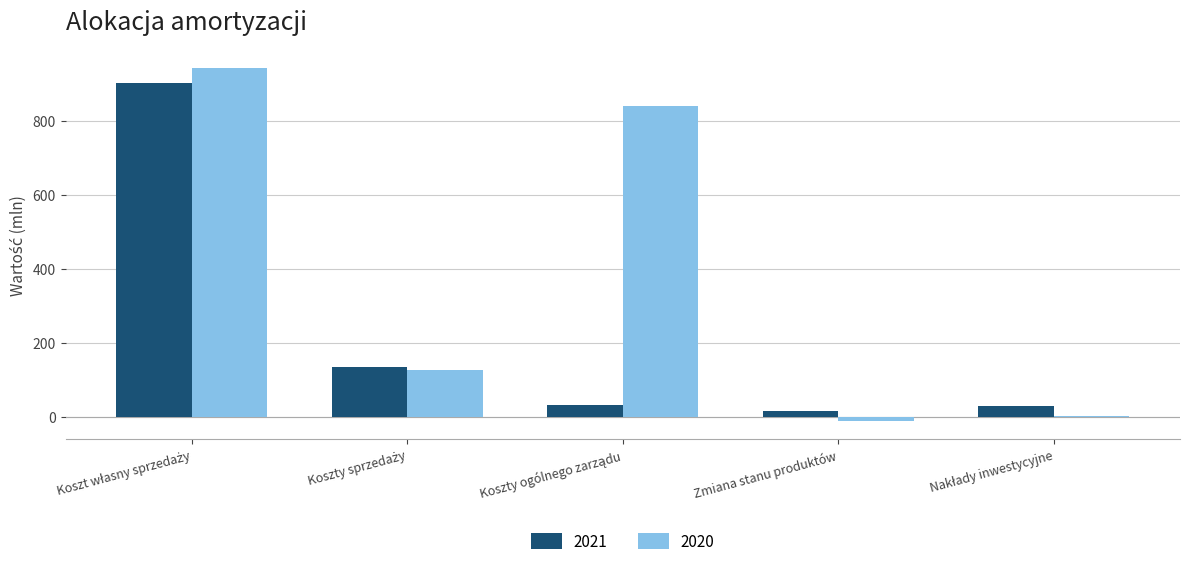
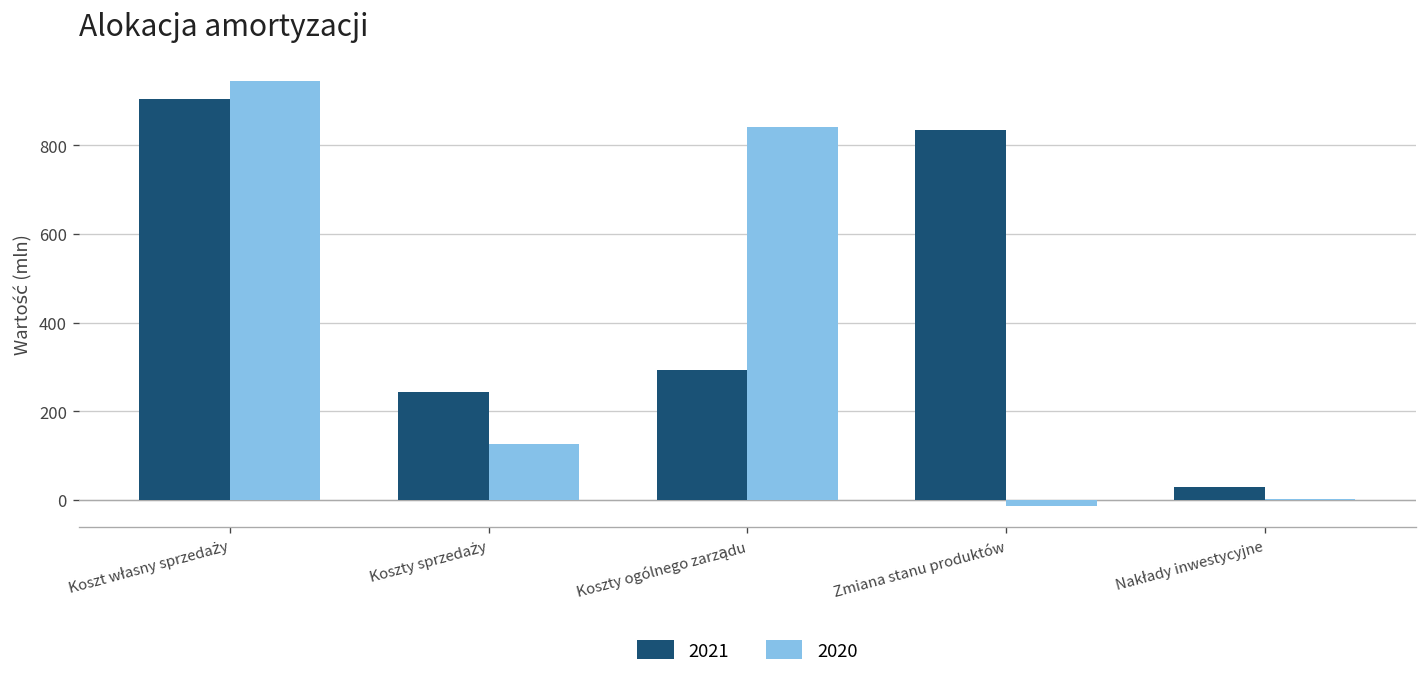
  {
    "2021": {
      "Koszt własny sprzedaży": 900,
-     "Koszty sprzedaży": 130,
-     "Koszty ogólnego zarządu": 30,
-     "Zmiana stanu produktów": 10,
+     "Koszty sprzedaży": 240,
+     "Koszty ogólnego zarządu": 290,
+     "Zmiana stanu produktów": 830,
      "Nakłady inwestycyjne": 30
    },
    "2020": {
      "Koszt własny sprzedaży": 940,
      "Koszty sprzedaży": 130,
      "Koszty ogólnego zarządu": 840,
      "Zmiana stanu produktów": -10
    }
  }
